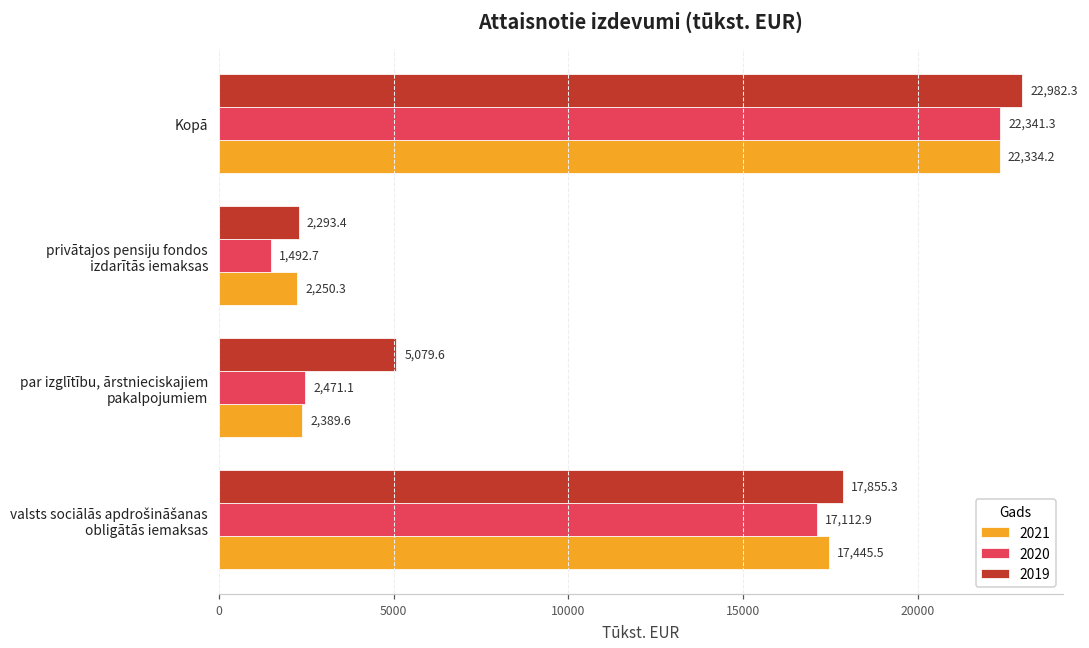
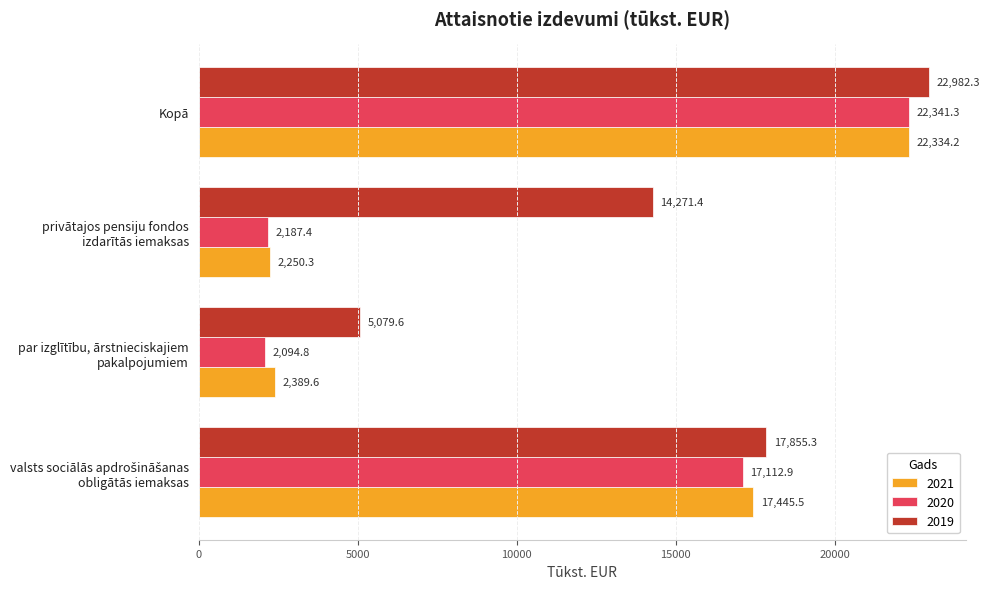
  {
    "2021": {
      "Kopā": "22,334.2",
      "privātajos pensiju fondos izdarītās iemaksas": "2,250.3",
      "par izglītību, ārstnieciskajiem pakalpojumiem": "2,389.6",
      "valsts sociālās apdrošināšanas obligātās iemaksas": "17,445.5"
    },
    "2020": {
      "Kopā": "22,341.3",
-     "privātajos pensiju fondos izdarītās iemaksas": "1,492.7",
-     "par izglītību, ārstnieciskajiem pakalpojumiem": "2,471.1",
+     "privātajos pensiju fondos izdarītās iemaksas": "2,187.4",
+     "par izglītību, ārstnieciskajiem pakalpojumiem": "2,094.8",
      "valsts sociālās apdrošināšanas obligātās iemaksas": "17,112.9"
    },
    "2019": {
      "Kopā": "22,982.3",
-     "privātajos pensiju fondos izdarītās iemaksas": "2,293.4",
+     "privātajos pensiju fondos izdarītās iemaksas": "14,271.4",
      "par izglītību, ārstnieciskajiem pakalpojumiem": "5,079.6",
      "valsts sociālās apdrošināšanas obligātās iemaksas": "17,855.3"
    }
  }
